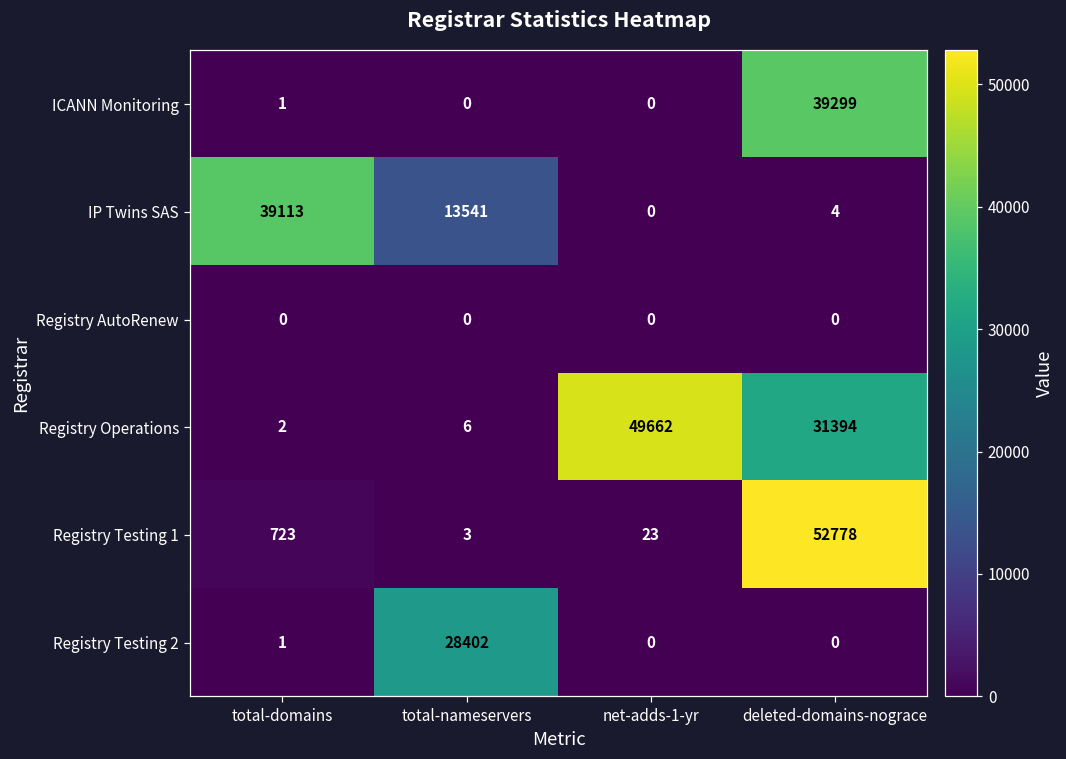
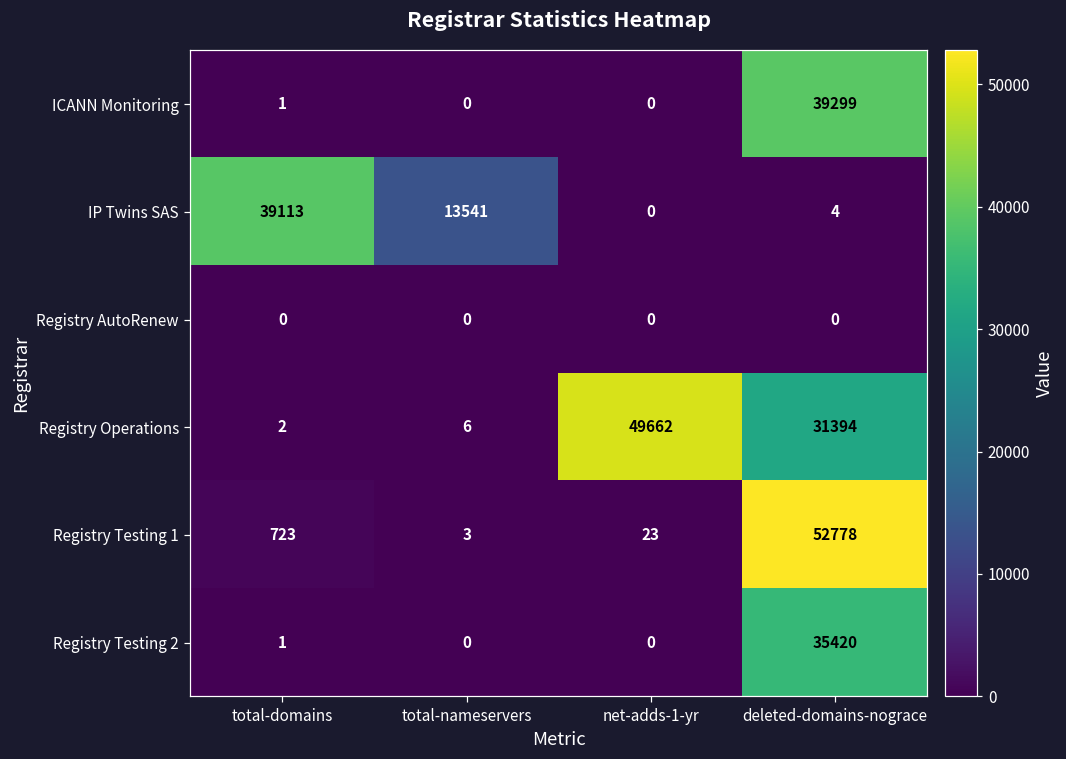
  {
    "ICANN Monitoring": {
      "total-domains": 1,
      "total-nameservers": 0,
      "net-adds-1-yr": 0,
      "deleted-domains-nograce": 39299
    },
    "IP Twins SAS": {
      "total-domains": 39113,
      "total-nameservers": 13541,
      "net-adds-1-yr": 0,
      "deleted-domains-nograce": 4
    },
    "Registry AutoRenew": {
      "total-domains": 0,
      "total-nameservers": 0,
      "net-adds-1-yr": 0,
      "deleted-domains-nograce": 0
    },
    "Registry Operations": {
      "total-domains": 2,
      "total-nameservers": 6,
      "net-adds-1-yr": 49662,
      "deleted-domains-nograce": 31394
    },
    "Registry Testing 1": {
      "total-domains": 723,
      "total-nameservers": 3,
      "net-adds-1-yr": 23,
      "deleted-domains-nograce": 52778
    },
    "Registry Testing 2": {
      "total-domains": 1,
-     "total-nameservers": 28402,
+     "total-nameservers": 0,
      "net-adds-1-yr": 0,
-     "deleted-domains-nograce": 0
+     "deleted-domains-nograce": 35420
    }
  }
